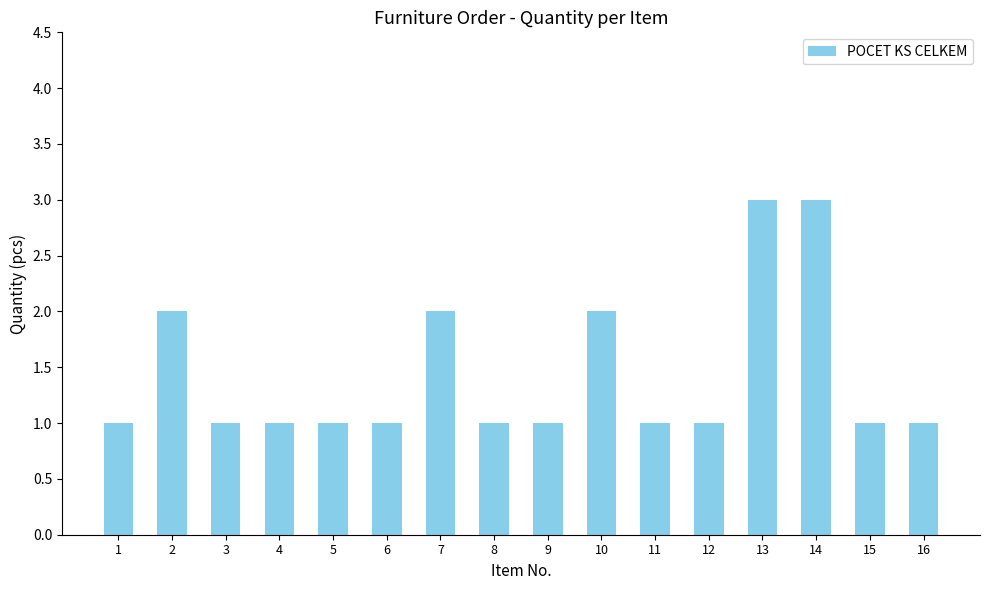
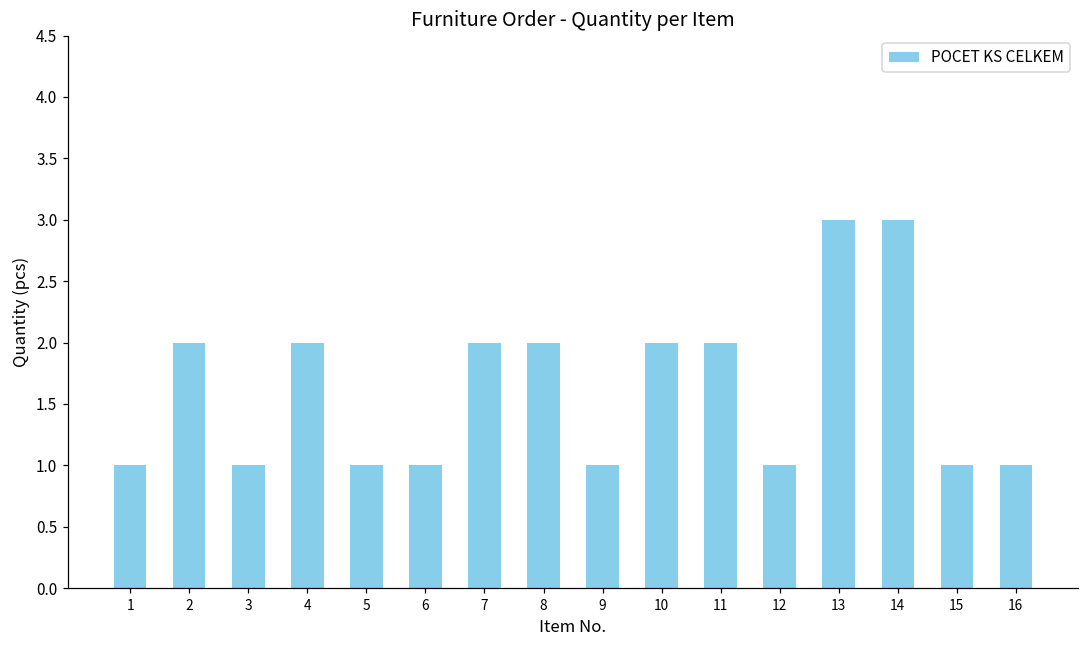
  {
    "1": 1,
    "2": 2,
    "3": 1,
-   "4": 1,
+   "4": 2,
    "5": 1,
    "6": 1,
    "7": 2,
-   "8": 1,
+   "8": 2,
    "9": 1,
    "10": 2,
-   "11": 1,
+   "11": 2,
    "12": 1,
    "13": 3,
    "14": 3,
    "15": 1,
    "16": 1
  }
